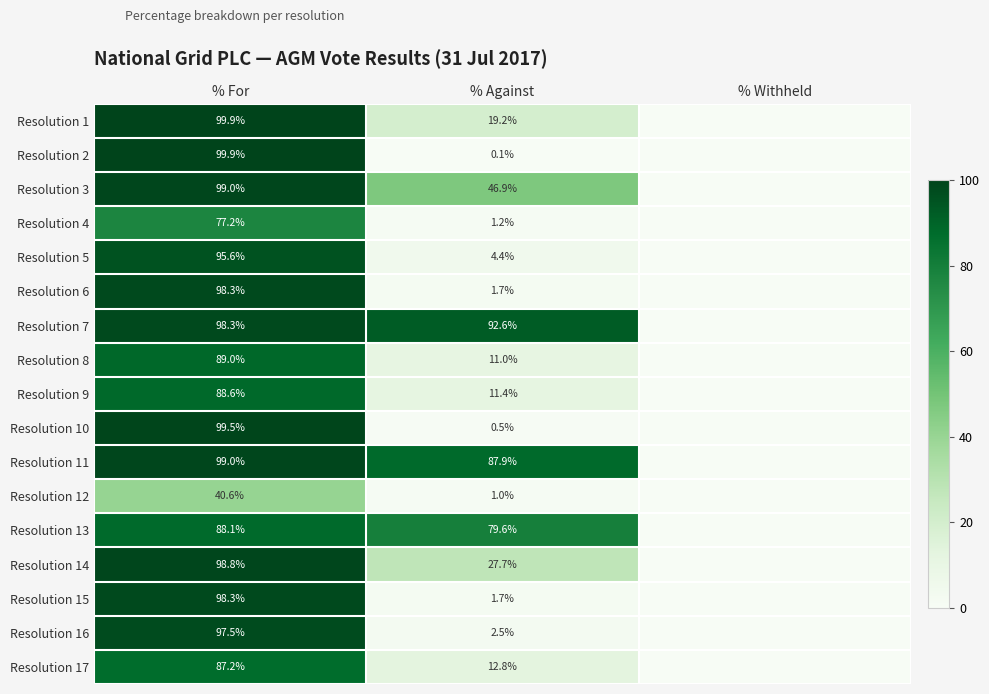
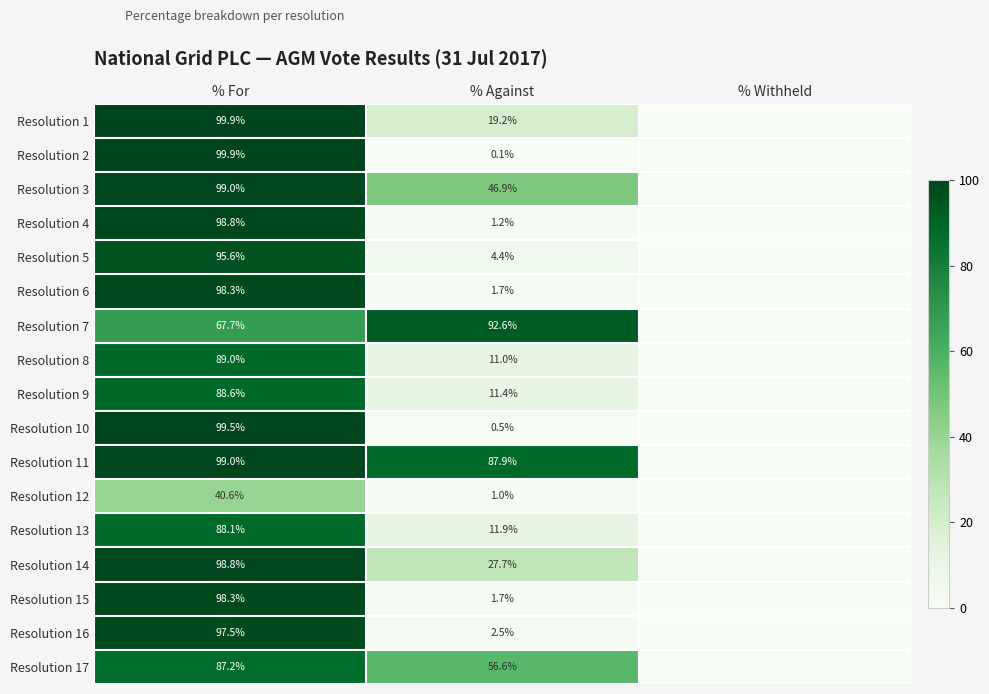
  {
    "Resolution 1": {
      "% For": "99.9%",
      "% Against": "19.2%"
    },
    "Resolution 2": {
      "% For": "99.9%",
      "% Against": "0.1%"
    },
    "Resolution 3": {
      "% For": "99.0%",
      "% Against": "46.9%"
    },
    "Resolution 4": {
-     "% For": "77.2%",
+     "% For": "98.8%",
      "% Against": "1.2%"
    },
    "Resolution 5": {
      "% For": "95.6%",
      "% Against": "4.4%"
    },
    "Resolution 6": {
      "% For": "98.3%",
      "% Against": "1.7%"
    },
    "Resolution 7": {
-     "% For": "98.3%",
+     "% For": "67.7%",
      "% Against": "92.6%"
    },
    "Resolution 8": {
      "% For": "89.0%",
      "% Against": "11.0%"
    },
    "Resolution 9": {
      "% For": "88.6%",
      "% Against": "11.4%"
    },
    "Resolution 10": {
      "% For": "99.5%",
      "% Against": "0.5%"
    },
    "Resolution 11": {
      "% For": "99.0%",
      "% Against": "87.9%"
    },
    "Resolution 12": {
      "% For": "40.6%",
      "% Against": "1.0%"
    },
    "Resolution 13": {
      "% For": "88.1%",
-     "% Against": "79.6%"
+     "% Against": "11.9%"
    },
    "Resolution 14": {
      "% For": "98.8%",
      "% Against": "27.7%"
    },
    "Resolution 15": {
      "% For": "98.3%",
      "% Against": "1.7%"
    },
    "Resolution 16": {
      "% For": "97.5%",
      "% Against": "2.5%"
    },
    "Resolution 17": {
      "% For": "87.2%",
-     "% Against": "12.8%"
+     "% Against": "56.6%"
    }
  }
